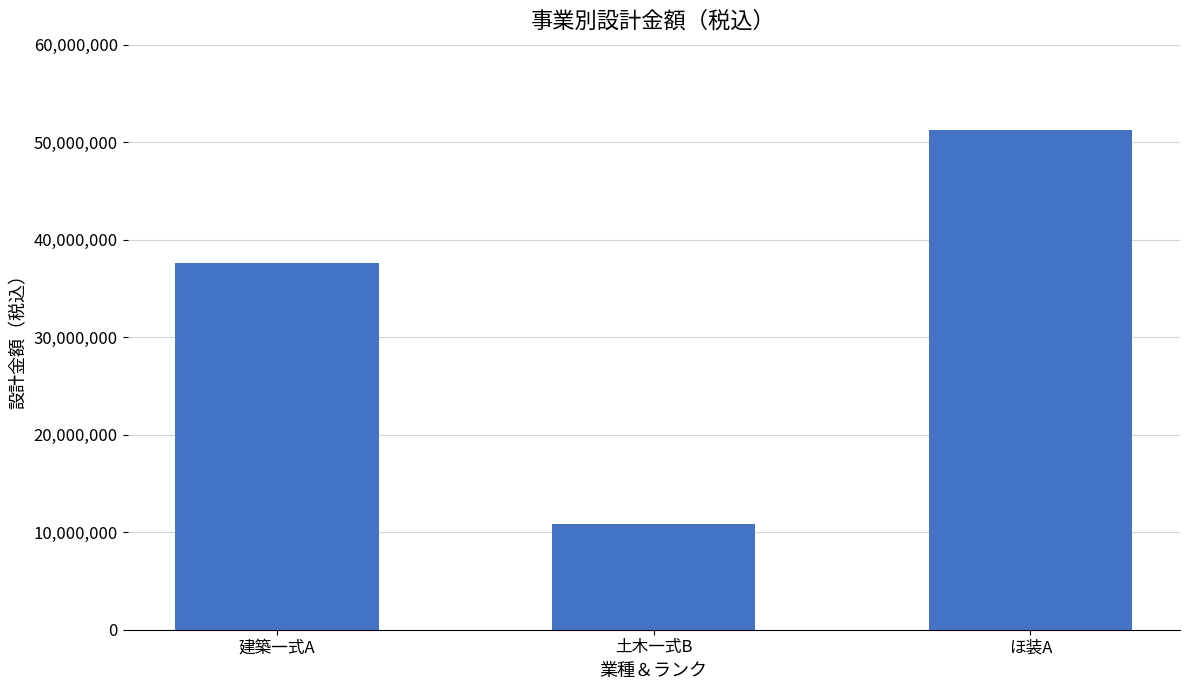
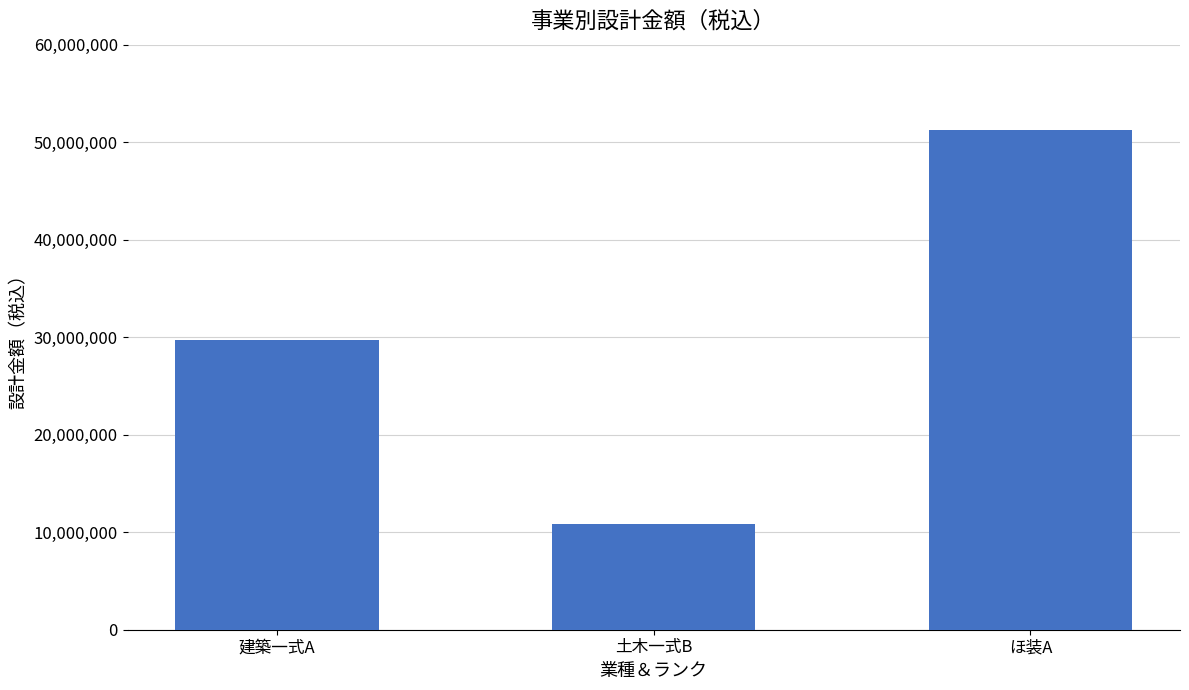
  {
-   "建築一式A": "38,000,000",
+   "建築一式A": "30,000,000",
    "土木一式B": "11,000,000",
    "ほ装A": "51,000,000"
  }
